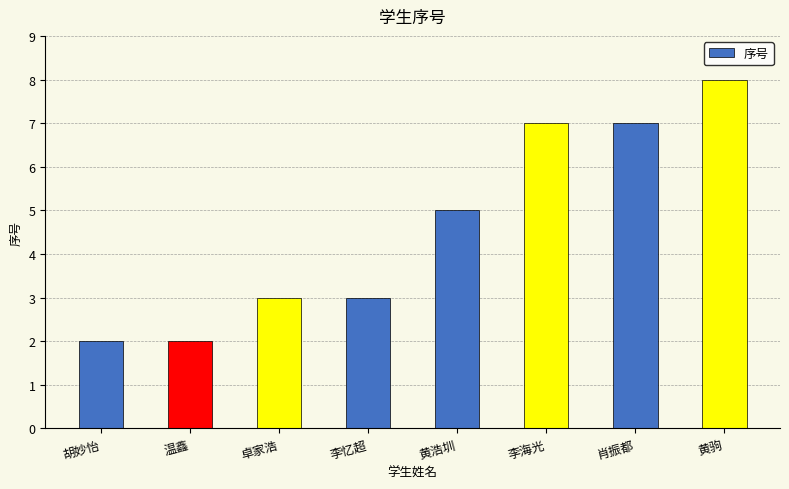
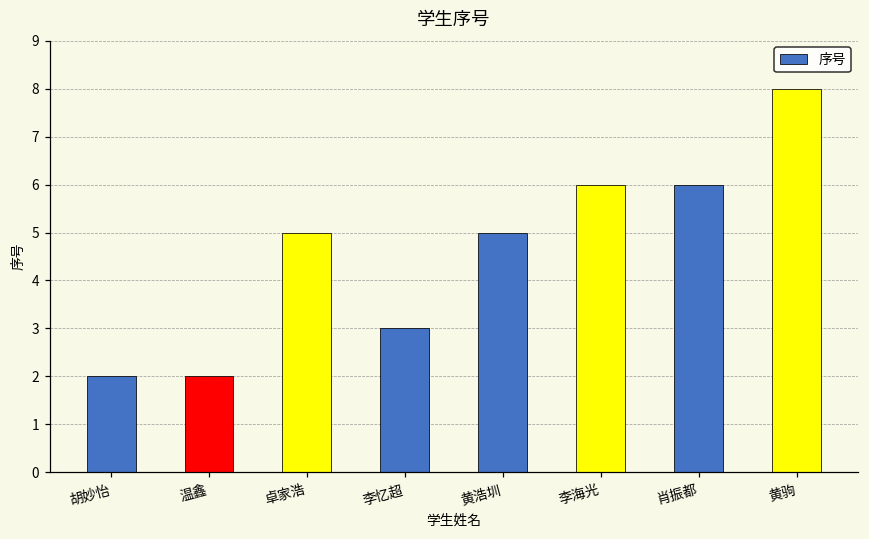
  {
    "胡妙怡": 2,
    "温鑫": 2,
-   "卓家浩": 3,
+   "卓家浩": 5,
    "李忆超": 3,
    "黄浩圳": 5,
-   "李海光": 7,
-   "肖振都": 7,
+   "李海光": 6,
+   "肖振都": 6,
    "黄驹": 8
  }
